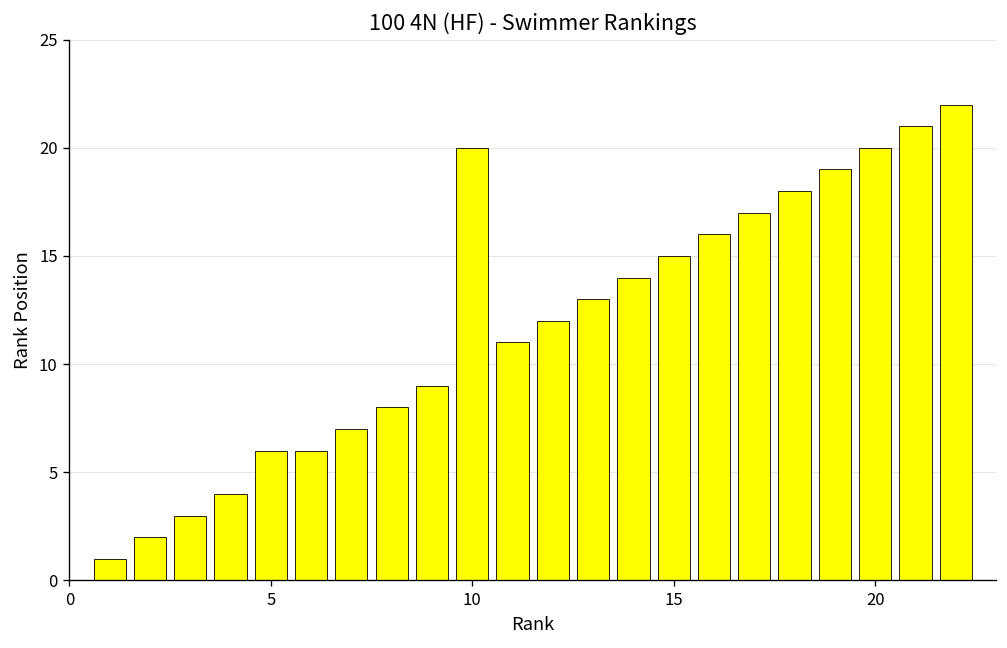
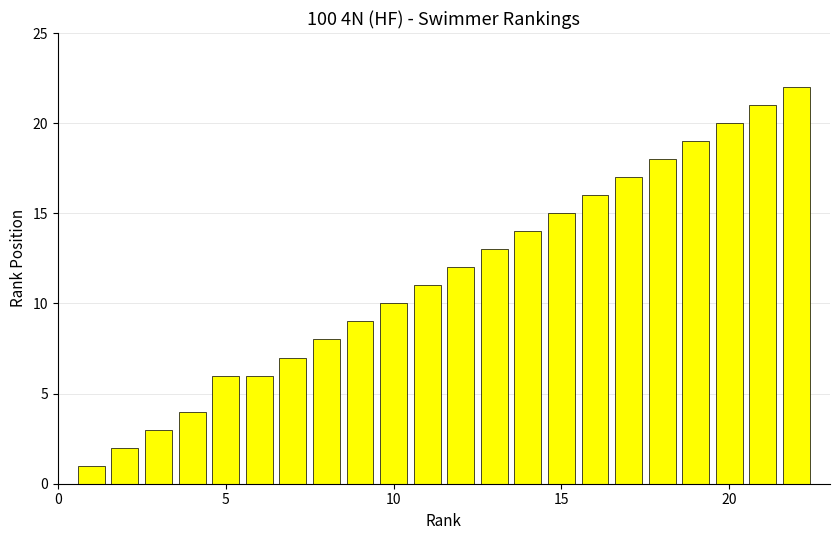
  {
    "5": 6,
-   "10": 20,
+   "10": 10,
    "15": 15,
    "20": 20
  }
